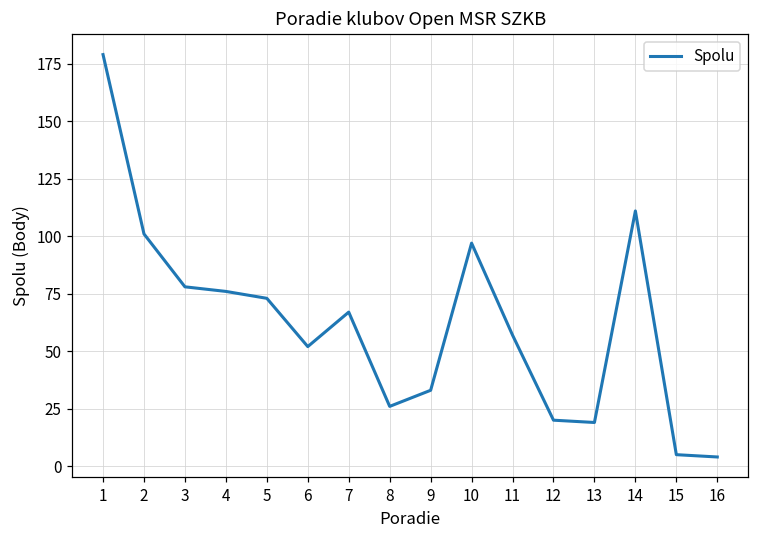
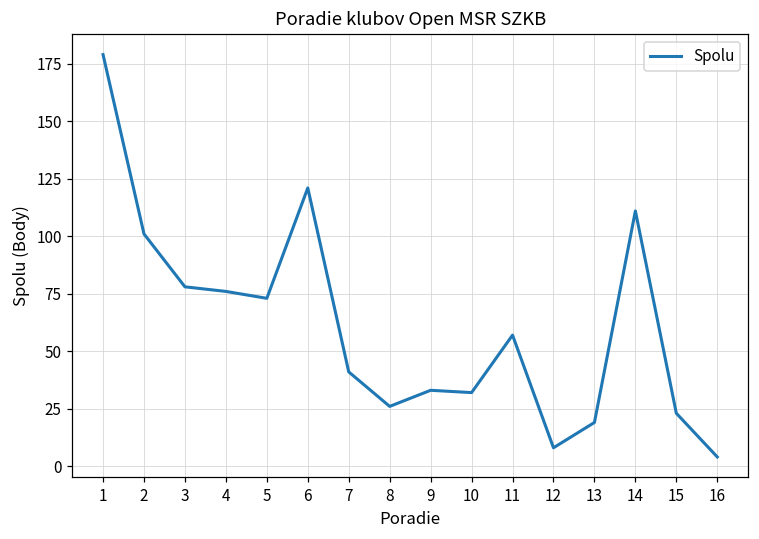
  {
    "1": 179,
    "2": 101,
    "3": 78,
    "4": 76,
    "5": 73,
-   "6": 52,
-   "7": 67,
+   "6": 121,
+   "7": 41,
    "8": 26,
    "9": 33,
-   "10": 97,
+   "10": 32,
    "11": 57,
-   "12": 20,
+   "12": 8,
    "13": 19,
    "14": 111,
-   "15": 5,
+   "15": 23,
    "16": 4
  }
